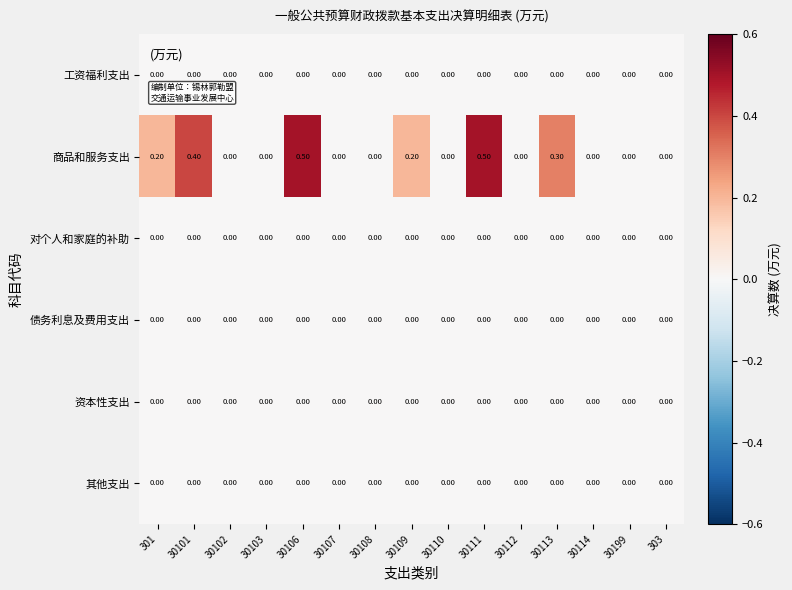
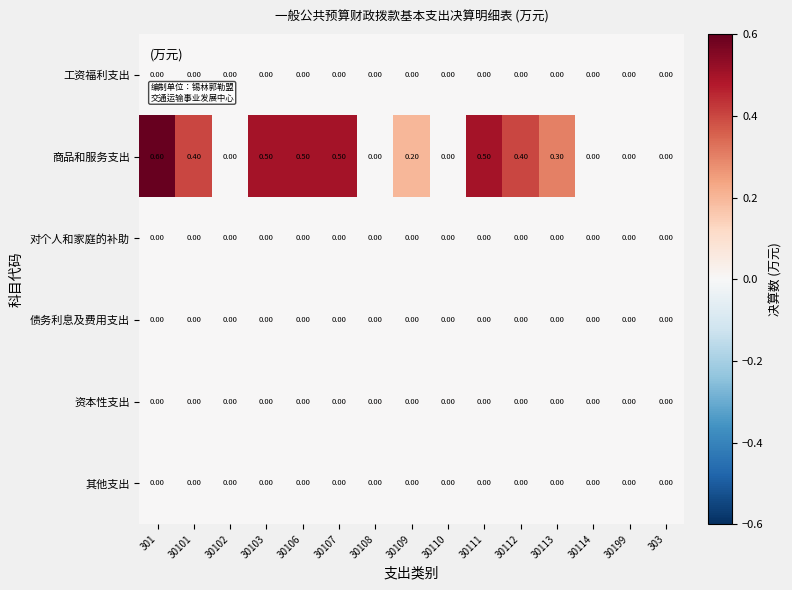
  {
    "工资福利支出": {
      "30101": 0.00,
      "30102": 0.00,
      "30103": 0.00,
      "30106": 0.00,
      "30107": 0.00,
      "30108": 0.00,
      "30109": 0.00,
      "30110": 0.00,
      "30111": 0.00,
      "30112": 0.00,
      "30113": 0.00,
      "30114": 0.00,
      "30199": 0.00,
      "303": 0.00
    },
    "商品和服务支出": {
-     "301": 0.20,
+     "301": 0.60,
      "30101": 0.40,
      "30102": 0.00,
-     "30103": 0.00,
+     "30103": 0.50,
      "30106": 0.50,
-     "30107": 0.00,
+     "30107": 0.50,
      "30108": 0.00,
      "30109": 0.20,
      "30110": 0.00,
      "30111": 0.50,
-     "30112": 0.00,
+     "30112": 0.40,
      "30113": 0.30,
      "30114": 0.00,
      "30199": 0.00,
      "303": 0.00
    },
    "对个人和家庭的补助": {
      "301": 0.00,
      "30101": 0.00,
      "30102": 0.00,
      "30103": 0.00,
      "30106": 0.00,
      "30107": 0.00,
      "30108": 0.00,
      "30109": 0.00,
      "30110": 0.00,
      "30111": 0.00,
      "30112": 0.00,
      "30113": 0.00,
      "30114": 0.00,
      "30199": 0.00,
      "303": 0.00
    },
    "债务利息及费用支出": {
      "301": 0.00,
      "30101": 0.00,
      "30102": 0.00,
      "30103": 0.00,
      "30106": 0.00,
      "30107": 0.00,
      "30108": 0.00,
      "30109": 0.00,
      "30110": 0.00,
      "30111": 0.00,
      "30112": 0.00,
      "30113": 0.00,
      "30114": 0.00,
      "30199": 0.00,
      "303": 0.00
    },
    "资本性支出": {
      "301": 0.00,
      "30101": 0.00,
      "30102": 0.00,
      "30103": 0.00,
      "30106": 0.00,
      "30107": 0.00,
      "30108": 0.00,
      "30109": 0.00,
      "30110": 0.00,
      "30111": 0.00,
      "30112": 0.00,
      "30113": 0.00,
      "30114": 0.00,
      "30199": 0.00,
      "303": 0.00
    },
    "其他支出": {
      "301": 0.00,
      "30101": 0.00,
      "30102": 0.00,
      "30103": 0.00,
      "30106": 0.00,
      "30107": 0.00,
      "30108": 0.00,
      "30109": 0.00,
      "30110": 0.00,
      "30111": 0.00,
      "30112": 0.00,
      "30113": 0.00,
      "30114": 0.00,
      "30199": 0.00,
      "303": 0.00
    }
  }
